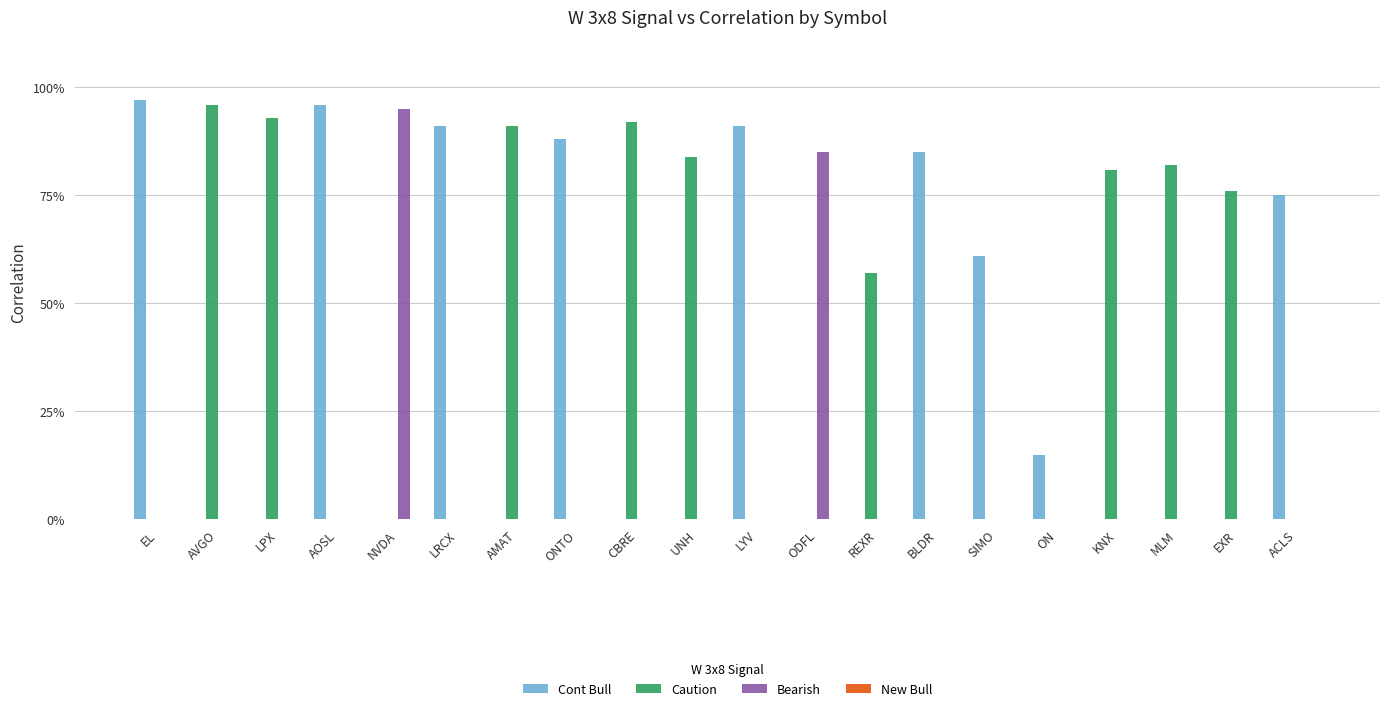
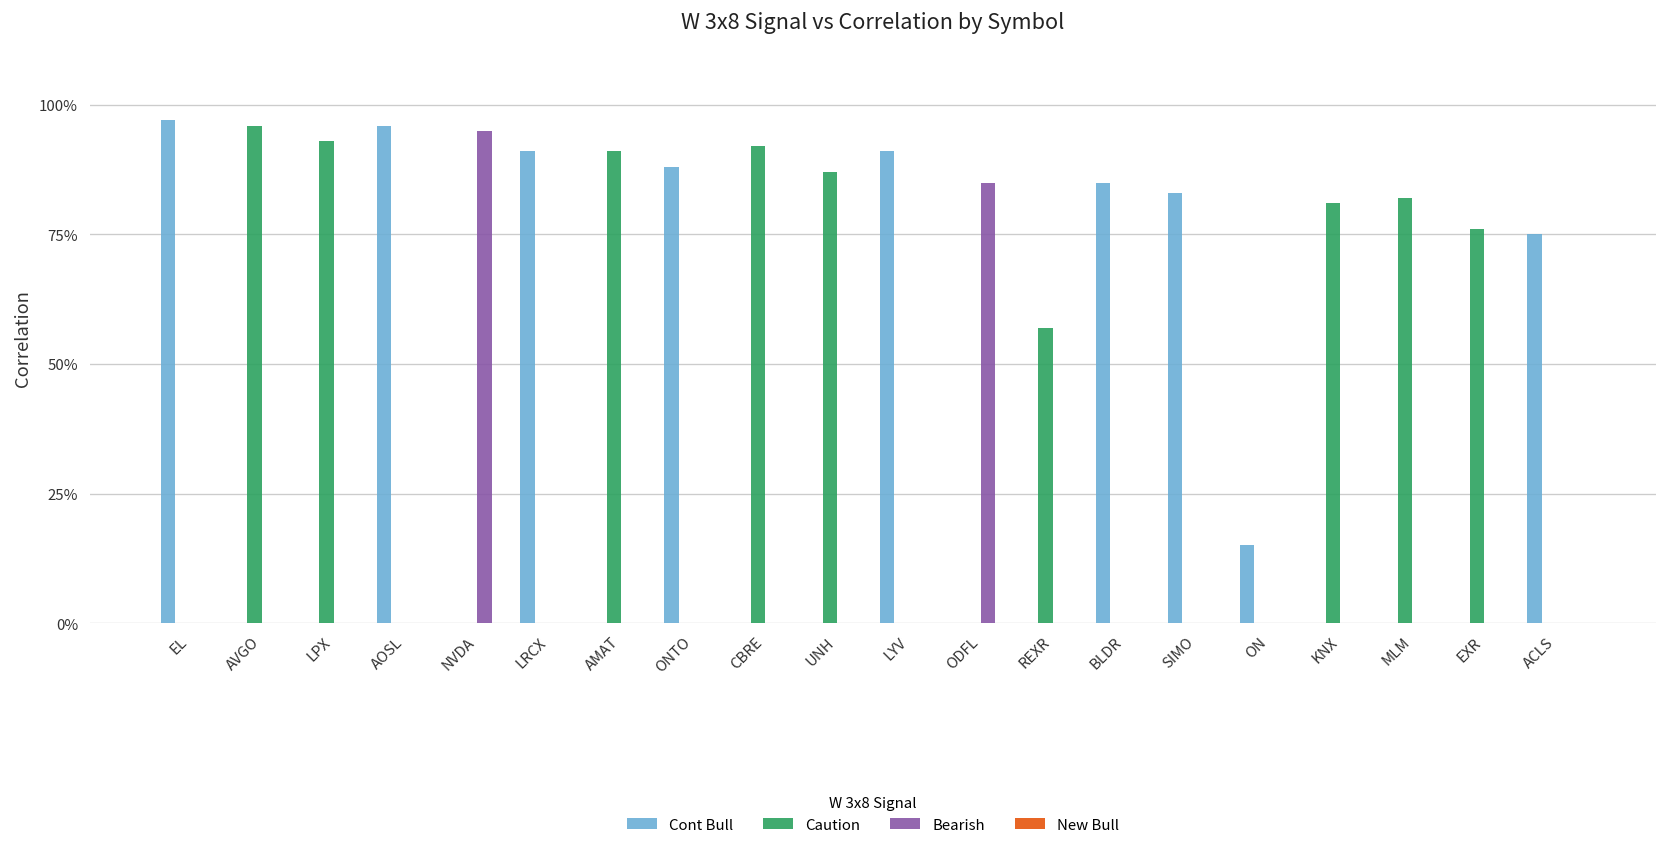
  {
    "Cont Bull": {
      "EL": "97%",
      "AVGO": "0%",
      "LPX": "0%",
      "AOSL": "96%",
      "NVDA": "0%",
      "LRCX": "91%",
      "AMAT": "0%",
      "ONTO": "88%",
      "CBRE": "0%",
      "UNH": "0%",
      "LYV": "91%",
      "ODFL": "0%",
      "REXR": "0%",
      "BLDR": "85%",
-     "SIMO": "61%",
+     "SIMO": "83%",
      "ON": "15%",
      "KNX": "0%",
      "MLM": "0%",
      "EXR": "0%",
      "ACLS": "75%"
    },
    "Caution": {
      "EL": "0%",
      "AVGO": "96%",
      "LPX": "93%",
      "AOSL": "0%",
      "NVDA": "0%",
      "LRCX": "0%",
      "AMAT": "91%",
      "ONTO": "0%",
      "CBRE": "92%",
-     "UNH": "84%",
+     "UNH": "87%",
      "LYV": "0%",
      "ODFL": "0%",
      "REXR": "57%",
      "BLDR": "0%",
      "SIMO": "0%",
      "ON": "0%",
      "KNX": "81%",
      "MLM": "82%",
      "EXR": "76%",
      "ACLS": "0%"
    },
    "Bearish": {
      "EL": "0%",
      "AVGO": "0%",
      "LPX": "0%",
      "AOSL": "0%",
      "NVDA": "95%",
      "LRCX": "0%",
      "AMAT": "0%",
      "ONTO": "0%",
      "CBRE": "0%",
      "UNH": "0%",
      "LYV": "0%",
      "ODFL": "85%",
      "REXR": "0%",
      "BLDR": "0%",
      "SIMO": "0%",
      "ON": "0%",
      "KNX": "0%",
      "MLM": "0%",
      "EXR": "0%",
      "ACLS": "0%"
    },
    "New Bull": {
      "EL": "0%",
      "AVGO": "0%",
      "LPX": "0%",
      "AOSL": "0%",
      "NVDA": "0%",
      "LRCX": "0%",
      "AMAT": "0%",
      "ONTO": "0%",
      "CBRE": "0%",
      "UNH": "0%",
      "LYV": "0%",
      "ODFL": "0%",
      "REXR": "0%",
      "BLDR": "0%",
      "SIMO": "0%",
      "ON": "0%",
      "KNX": "0%",
      "MLM": "0%",
      "EXR": "0%",
      "ACLS": "0%"
    }
  }
